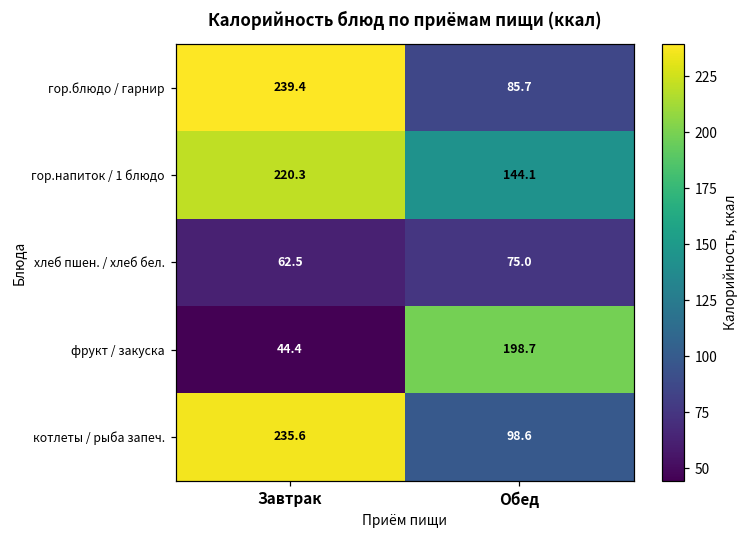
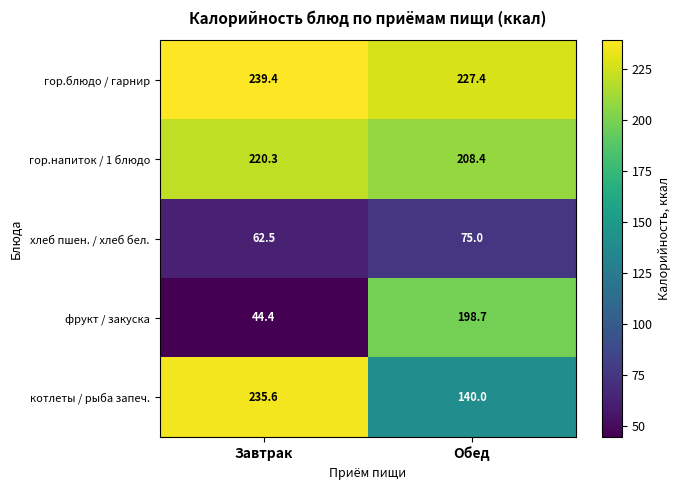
  {
    "гор.блюдо / гарнир": {
      "Завтрак": 239.4,
-     "Обед": 85.7
+     "Обед": 227.4
    },
    "гор.напиток / 1 блюдо": {
      "Завтрак": 220.3,
-     "Обед": 144.1
+     "Обед": 208.4
    },
    "хлеб пшен. / хлеб бел.": {
      "Завтрак": 62.5,
      "Обед": 75.0
    },
    "фрукт / закуска": {
      "Завтрак": 44.4,
      "Обед": 198.7
    },
    "котлеты / рыба запеч.": {
      "Завтрак": 235.6,
-     "Обед": 98.6
+     "Обед": 140.0
    }
  }
